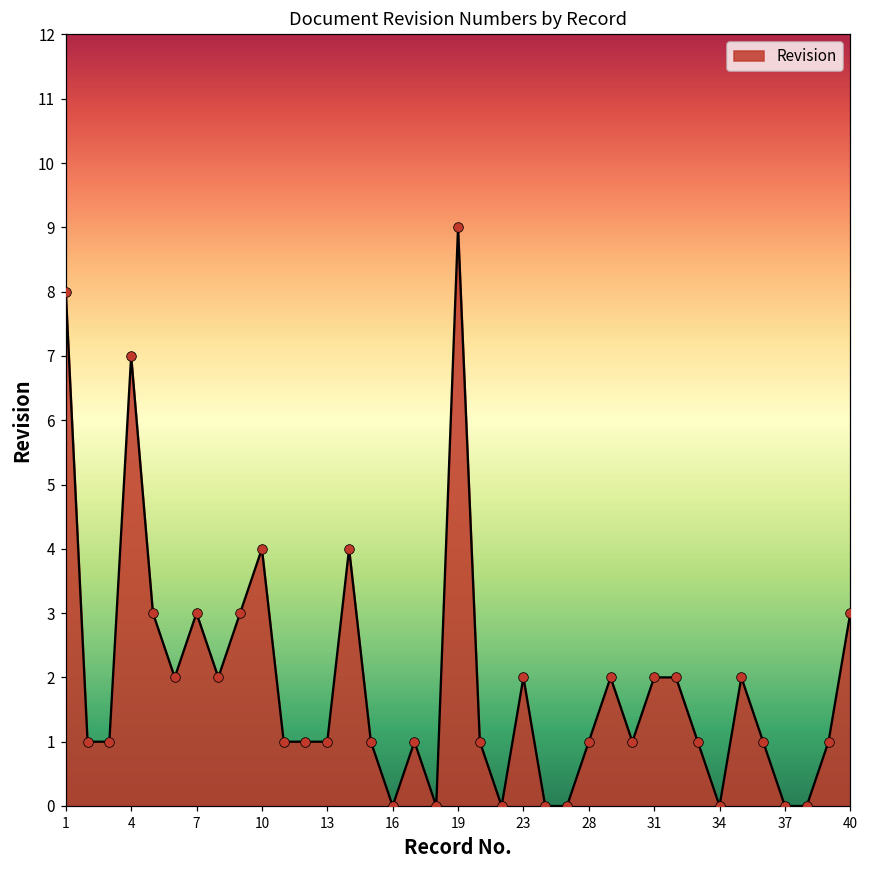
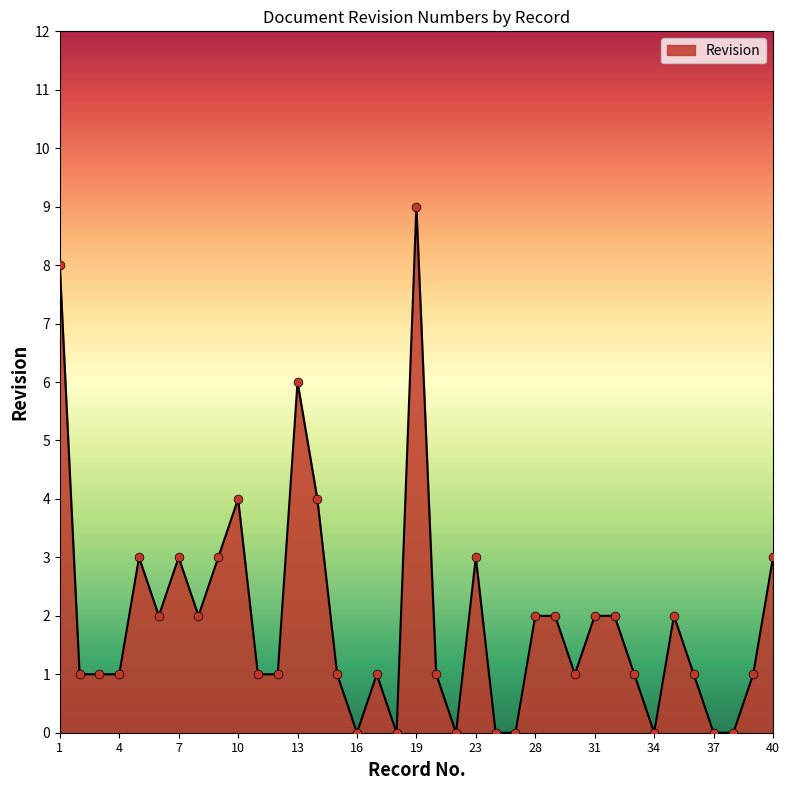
  {
    "1": 8,
-   "4": 7,
+   "4": 1,
    "7": 3,
    "10": 4,
-   "13": 1,
+   "13": 6,
    "16": 0,
    "19": 9,
-   "23": 2,
-   "28": 1,
+   "23": 3,
+   "28": 2,
    "31": 2,
    "34": 0,
    "37": 0,
    "40": 3
  }
